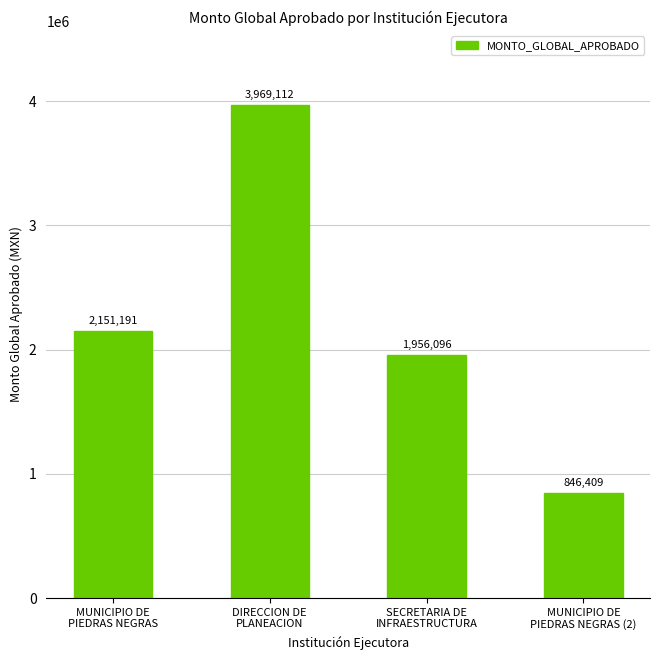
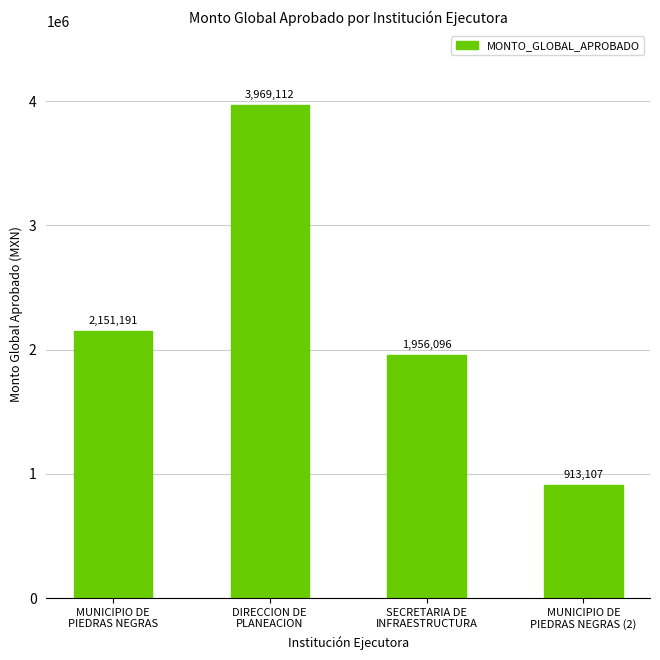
  {
    "MUNICIPIO DE PIEDRAS NEGRAS": "2,151,191",
    "DIRECCION DE PLANEACION": "3,969,112",
    "SECRETARIA DE INFRAESTRUCTURA": "1,956,096",
-   "MUNICIPIO DE PIEDRAS NEGRAS (2)": "846,409"
+   "MUNICIPIO DE PIEDRAS NEGRAS (2)": "913,107"
  }
